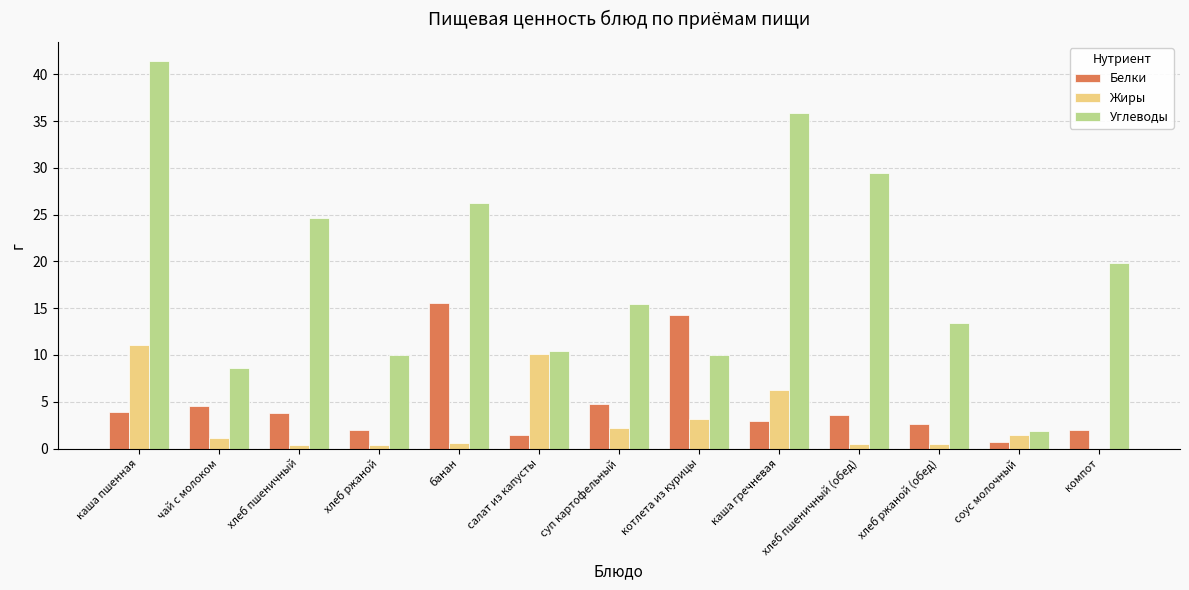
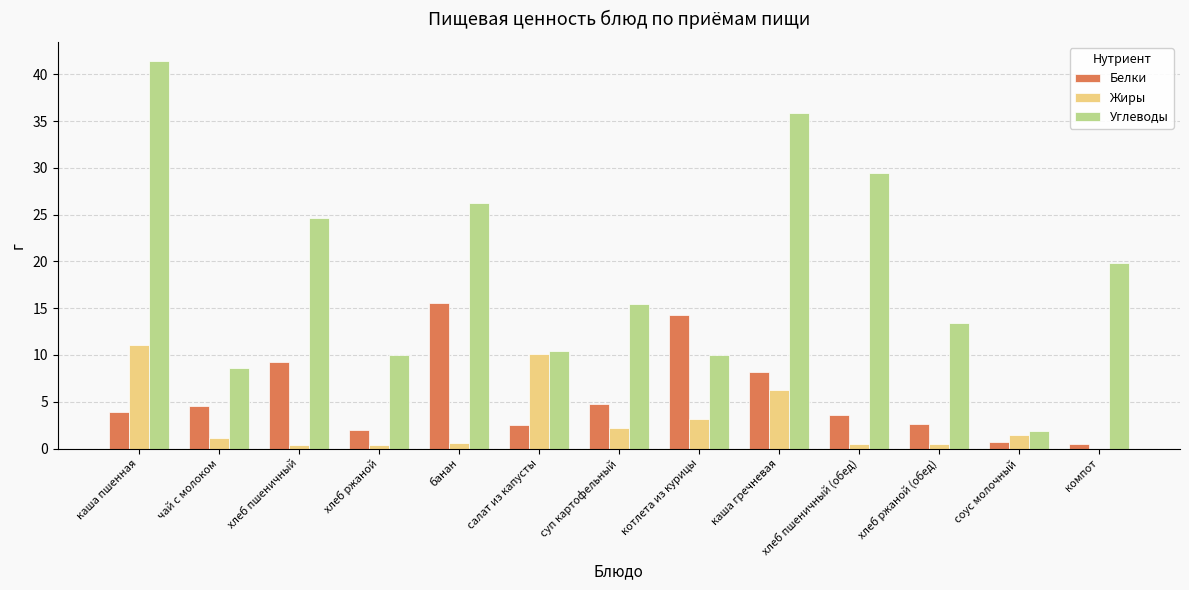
  {
    "Белки": {
      "каша пшенная": 4,
      "чай с молоком": 5,
-     "хлеб пшеничный": 4,
+     "хлеб пшеничный": 9,
      "хлеб ржаной": 2,
      "банан": 16,
-     "салат из капусты": 2,
+     "салат из капусты": 3,
      "суп картофельный": 5,
      "котлета из курицы": 14,
-     "каша гречневая": 3,
+     "каша гречневая": 8,
      "хлеб пшеничный (обед)": 4,
      "хлеб ржаной (обед)": 3,
      "соус молочный": 1,
-     "компот": 2
+     "компот": 1
    }
  }
